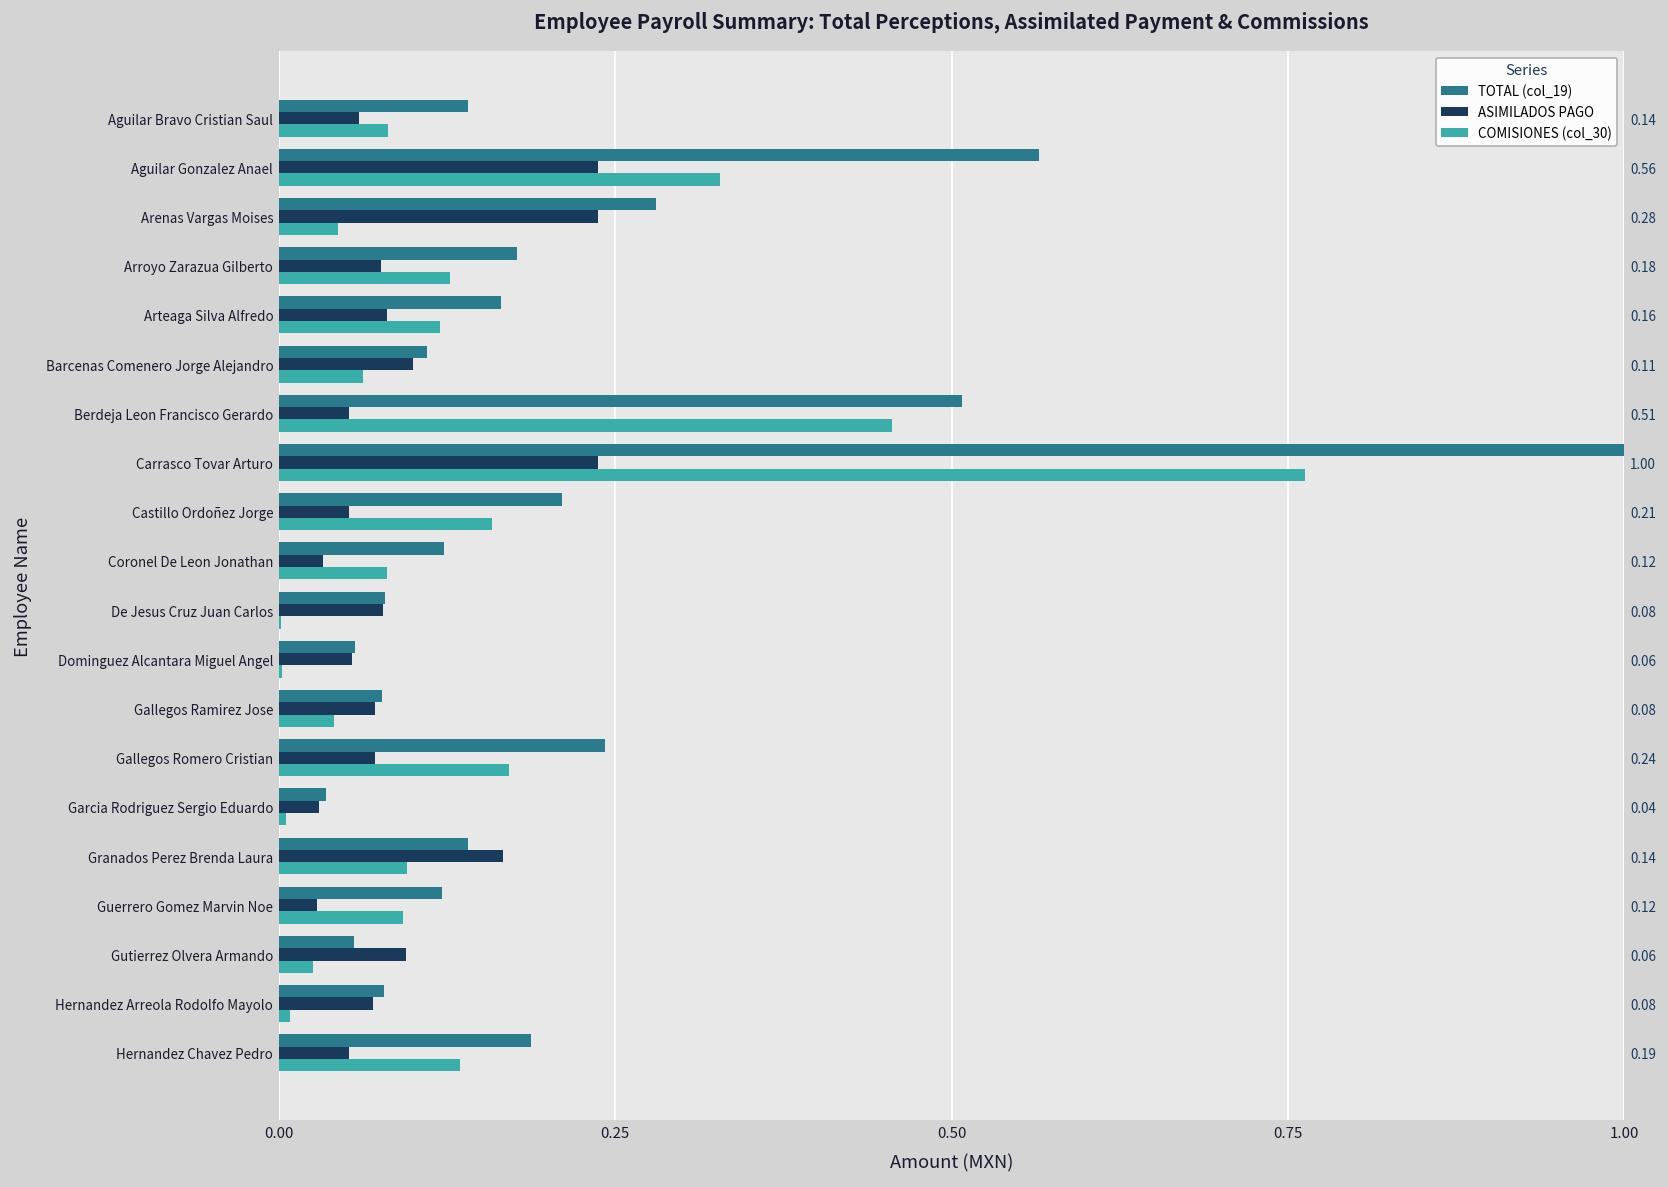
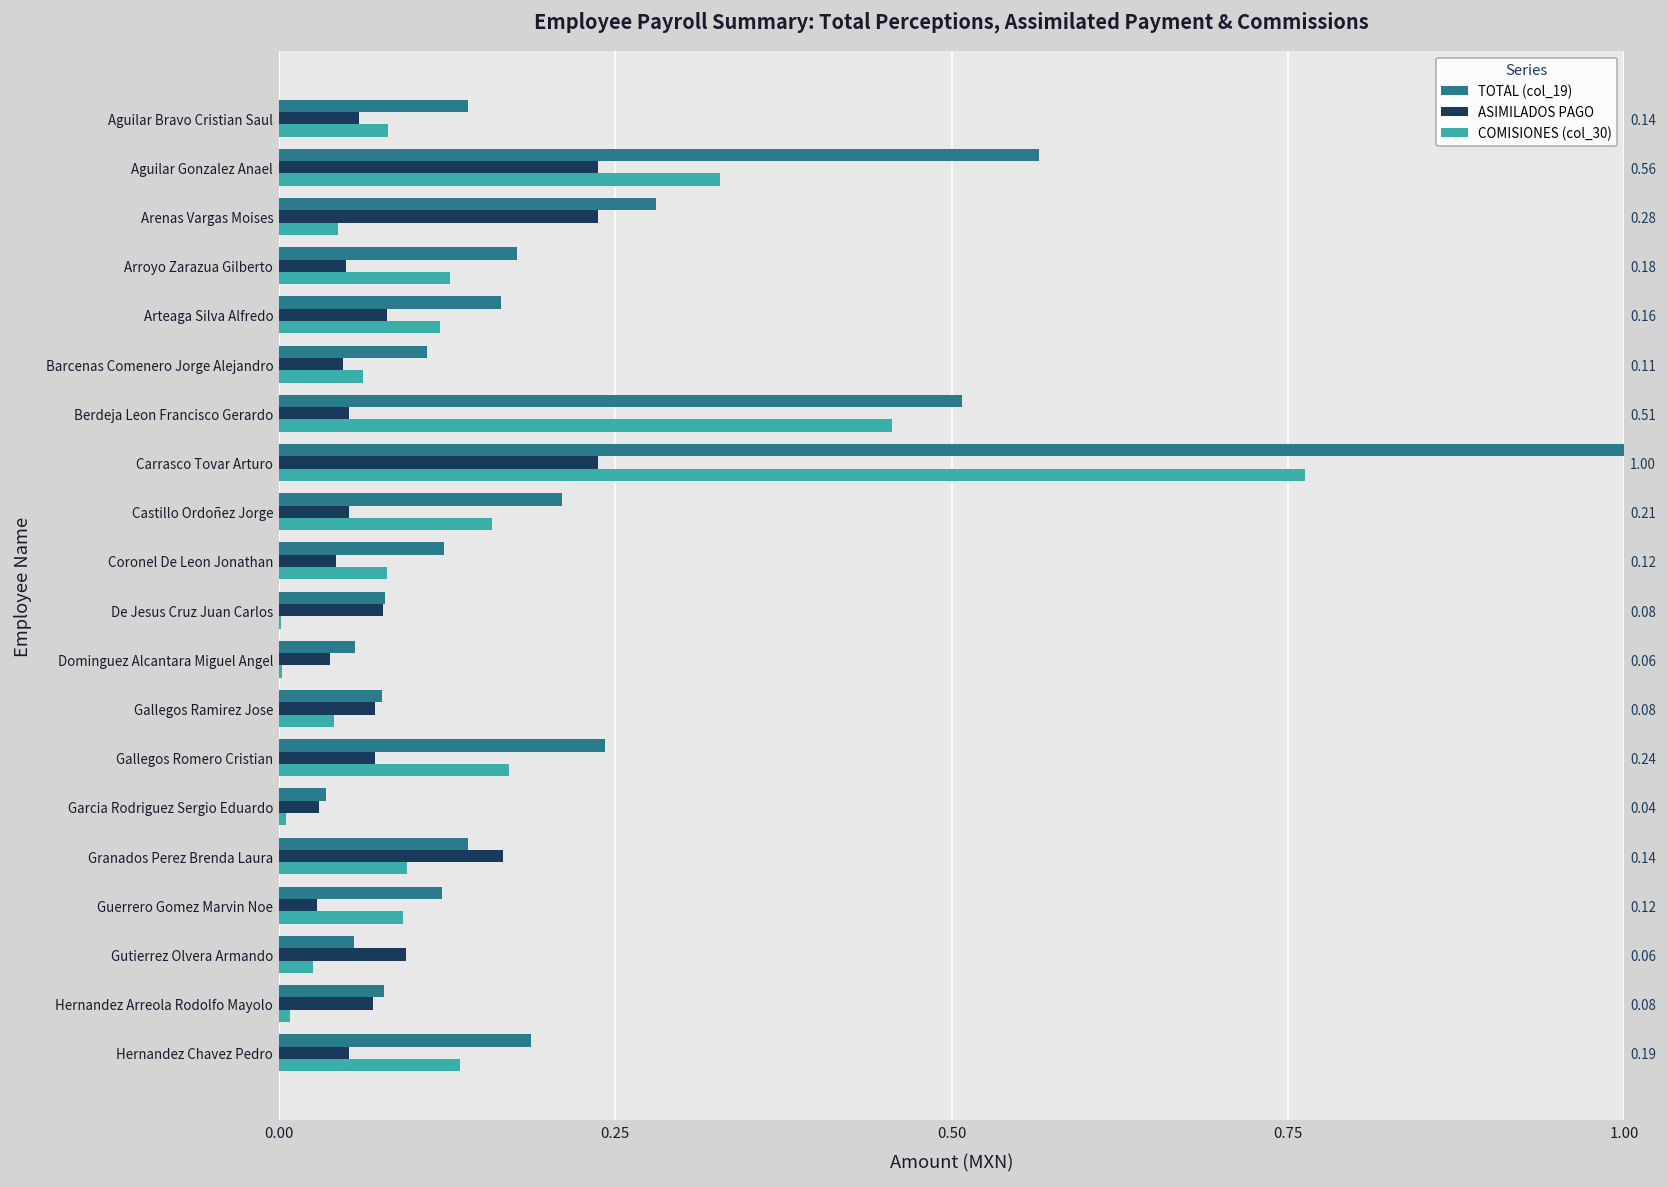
  {
    "ASIMILADOS PAGO": {
      "Aguilar Bravo Cristian Saul": 0.059,
      "Aguilar Gonzalez Anael": 0.237,
      "Arenas Vargas Moises": 0.237,
-     "Arroyo Zarazua Gilberto": 0.076,
+     "Arroyo Zarazua Gilberto": 0.050,
      "Arteaga Silva Alfredo": 0.080,
-     "Barcenas Comenero Jorge Alejandro": 0.099,
+     "Barcenas Comenero Jorge Alejandro": 0.047,
      "Berdeja Leon Francisco Gerardo": 0.052,
      "Carrasco Tovar Arturo": 0.237,
      "Castillo Ordoñez Jorge": 0.052,
-     "Coronel De Leon Jonathan": 0.033,
+     "Coronel De Leon Jonathan": 0.042,
      "De Jesus Cruz Juan Carlos": 0.077,
-     "Dominguez Alcantara Miguel Angel": 0.054,
+     "Dominguez Alcantara Miguel Angel": 0.038,
      "Gallegos Ramirez Jose": 0.072,
      "Gallegos Romero Cristian": 0.072,
      "Garcia Rodriguez Sergio Eduardo": 0.030,
      "Granados Perez Brenda Laura": 0.167,
      "Guerrero Gomez Marvin Noe": 0.029,
      "Gutierrez Olvera Armando": 0.095,
      "Hernandez Arreola Rodolfo Mayolo": 0.070,
      "Hernandez Chavez Pedro": 0.052
    }
  }
